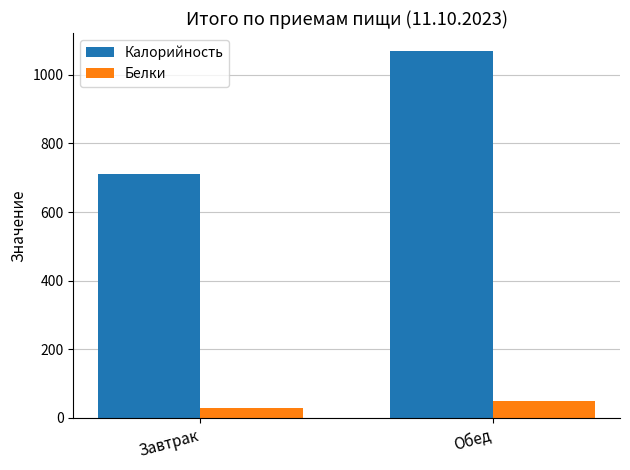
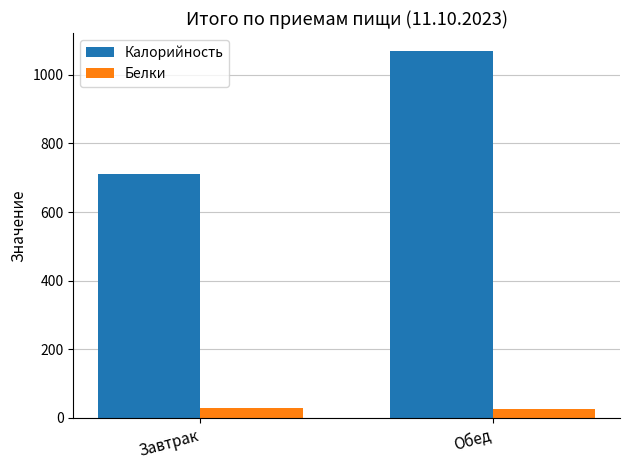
  {
    "Калорийность": {
      "Завтрак": 710,
      "Обед": 1070
    },
    "Белки": {
      "Завтрак": 30,
-     "Обед": 50
+     "Обед": 30
    }
  }
